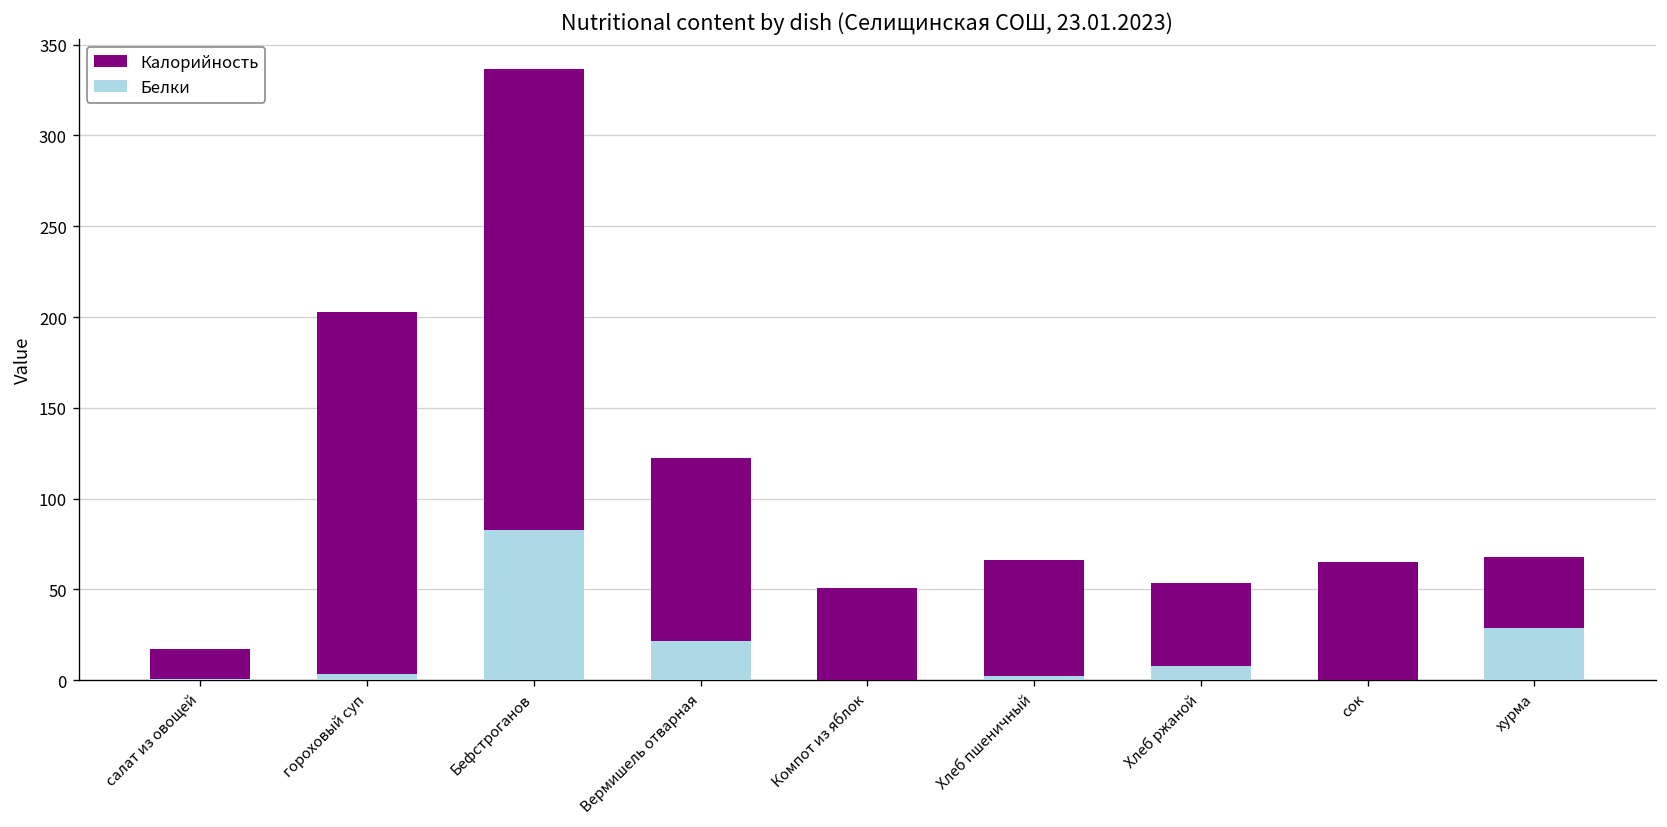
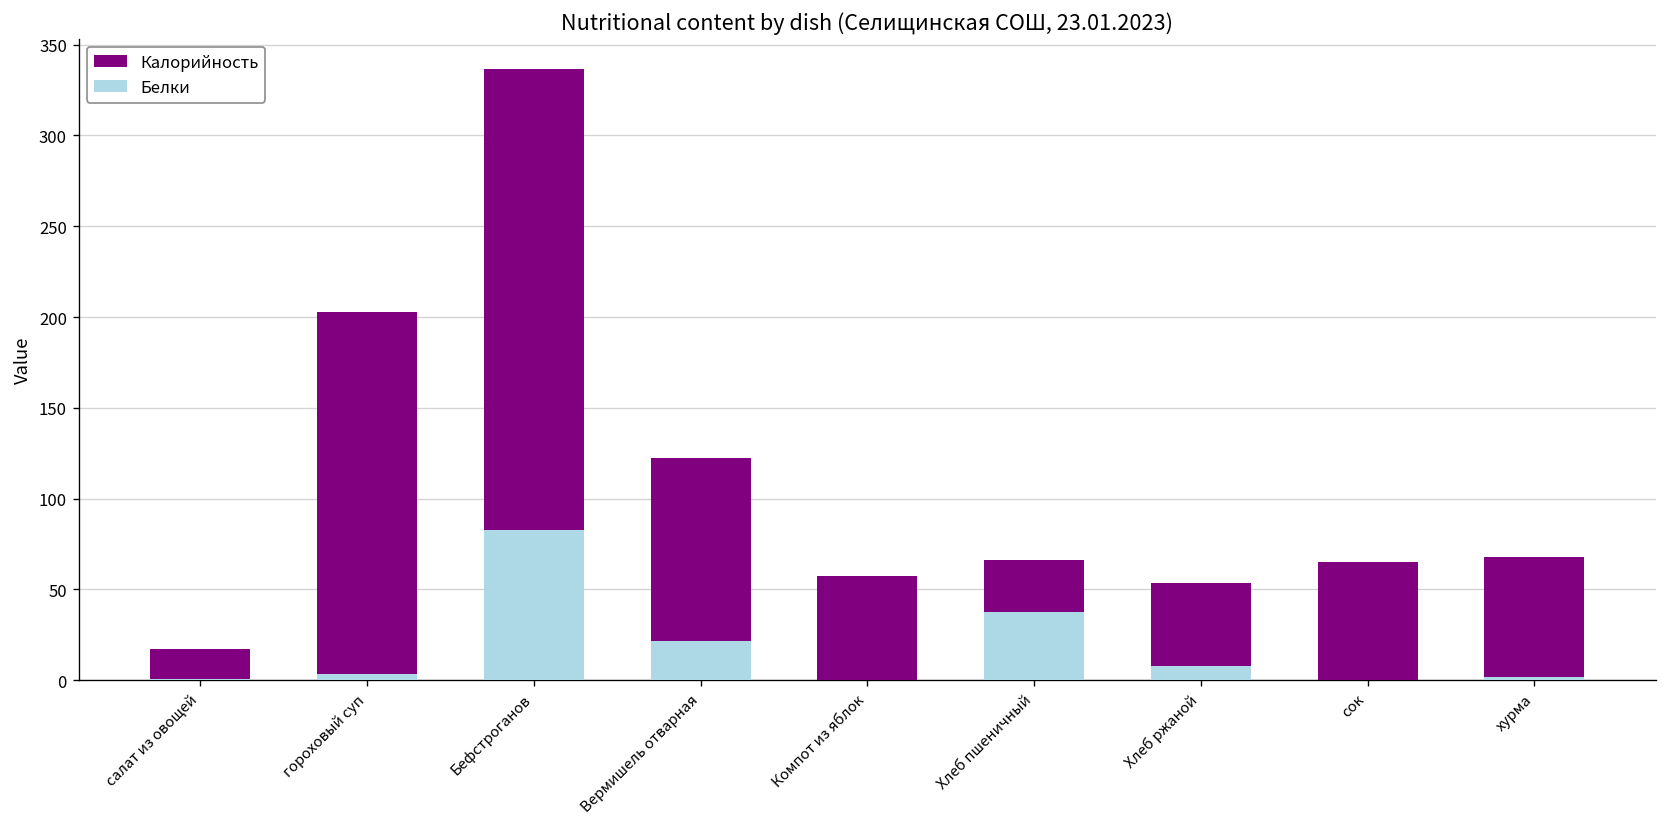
  {
    "Калорийность": {
      "салат из овощей": 17,
      "гороховый суп": 203,
      "Бефстроганов": 337,
      "Вермишель отварная": 123,
-     "Компот из яблок": 51,
+     "Компот из яблок": 58,
      "Хлеб пшеничный": 66,
      "Хлеб ржаной": 54,
      "сок": 65,
      "хурма": 68
    },
    "Белки": {
-     "Хлеб пшеничный": 2,
+     "Хлеб пшеничный": 37,
      "сок": 0,
-     "хурма": 29
+     "хурма": 2
    }
  }
